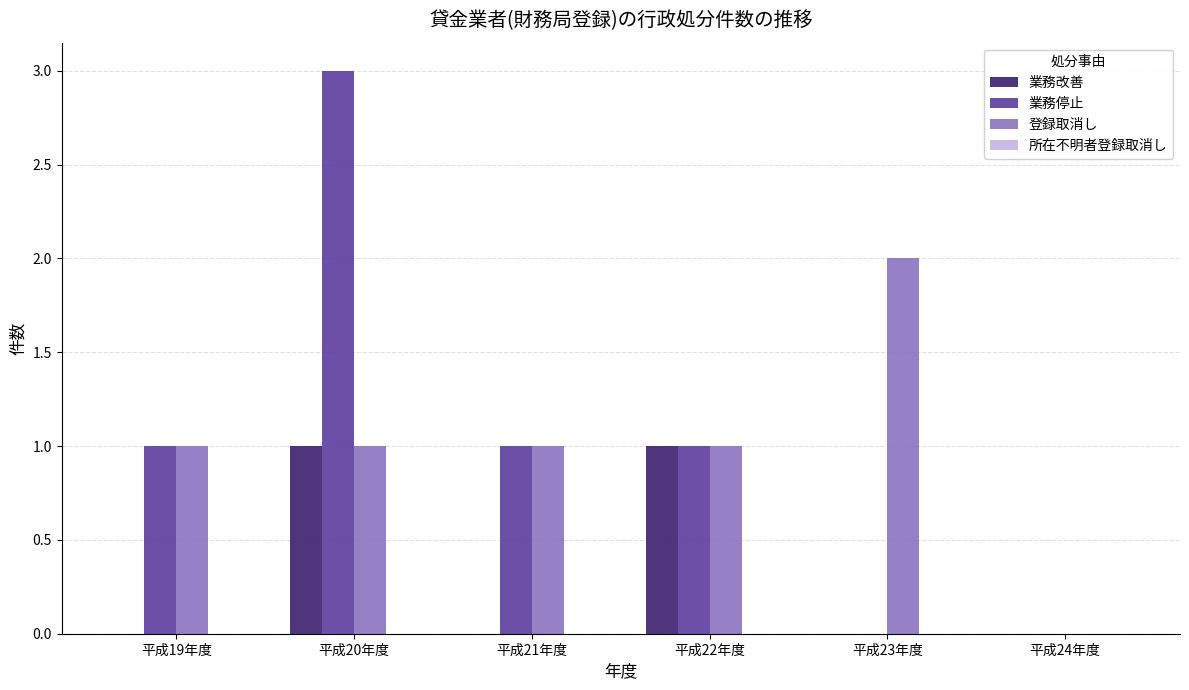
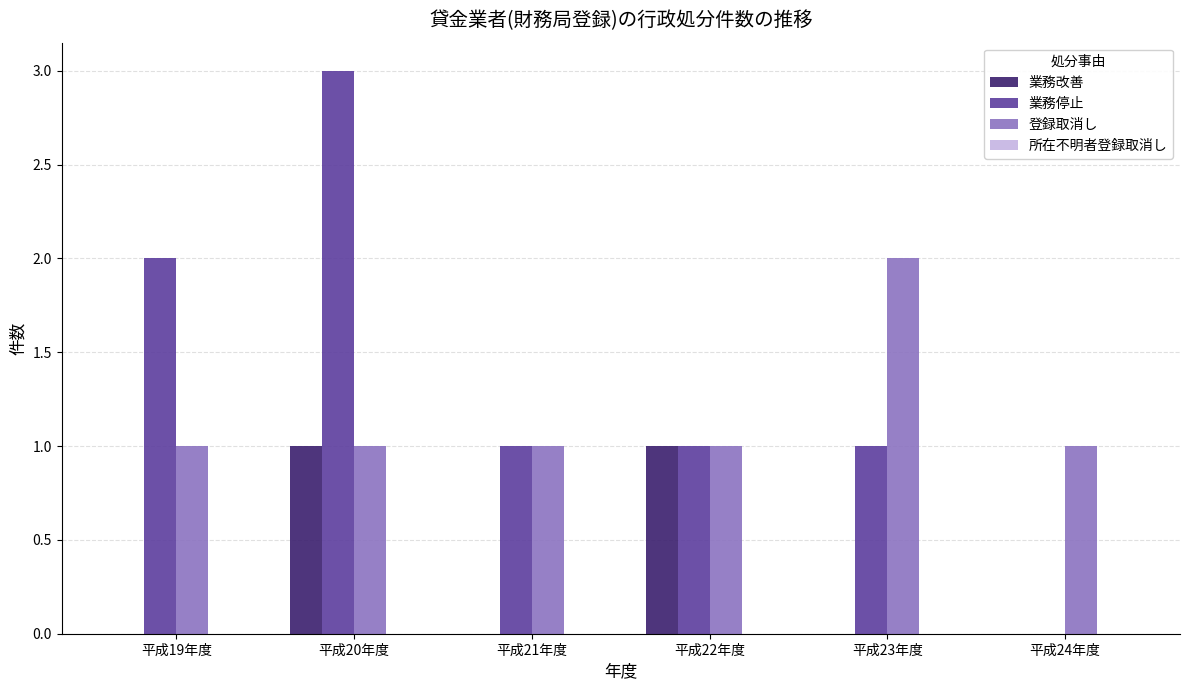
  {
    "業務改善": {
      "平成19年度": 0,
      "平成20年度": 1,
      "平成21年度": 0,
      "平成22年度": 1,
      "平成23年度": 0,
      "平成24年度": 0
    },
    "業務停止": {
-     "平成19年度": 1,
+     "平成19年度": 2,
      "平成20年度": 3,
      "平成21年度": 1,
      "平成22年度": 1,
-     "平成23年度": 0,
+     "平成23年度": 1,
      "平成24年度": 0
    },
    "登録取消し": {
      "平成19年度": 1,
      "平成20年度": 1,
      "平成21年度": 1,
      "平成22年度": 1,
      "平成23年度": 2,
-     "平成24年度": 0
+     "平成24年度": 1
    },
    "所在不明者登録取消し": {
      "平成19年度": 0,
      "平成20年度": 0,
      "平成21年度": 0,
      "平成22年度": 0,
      "平成23年度": 0,
      "平成24年度": 0
    }
  }
